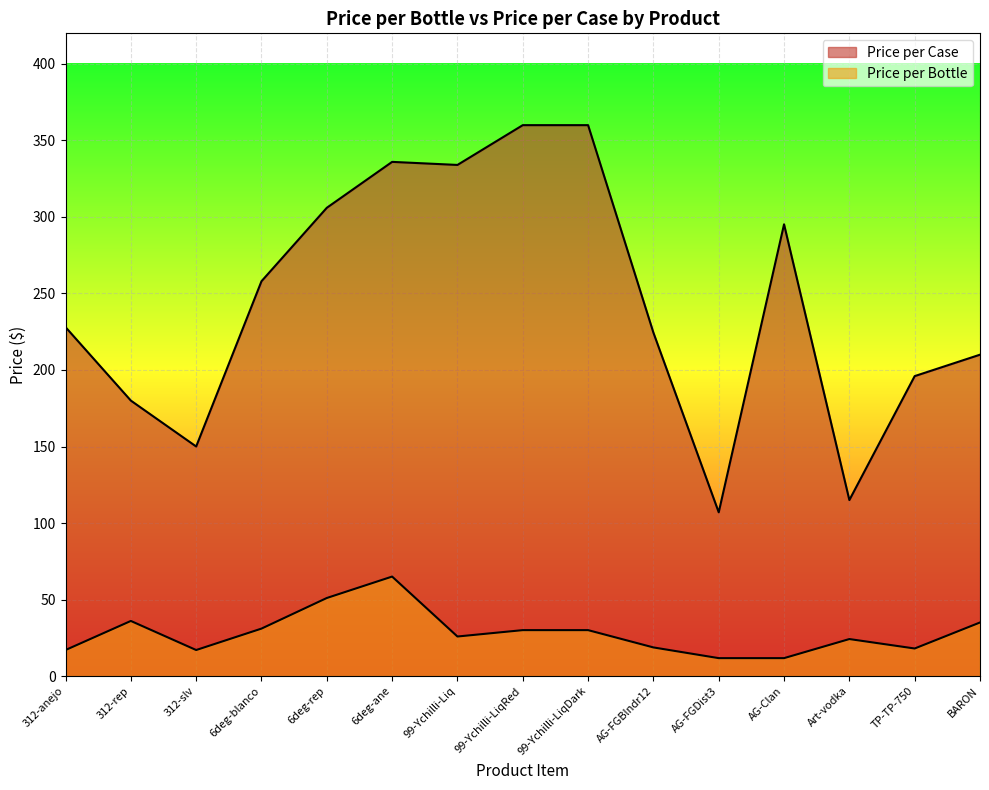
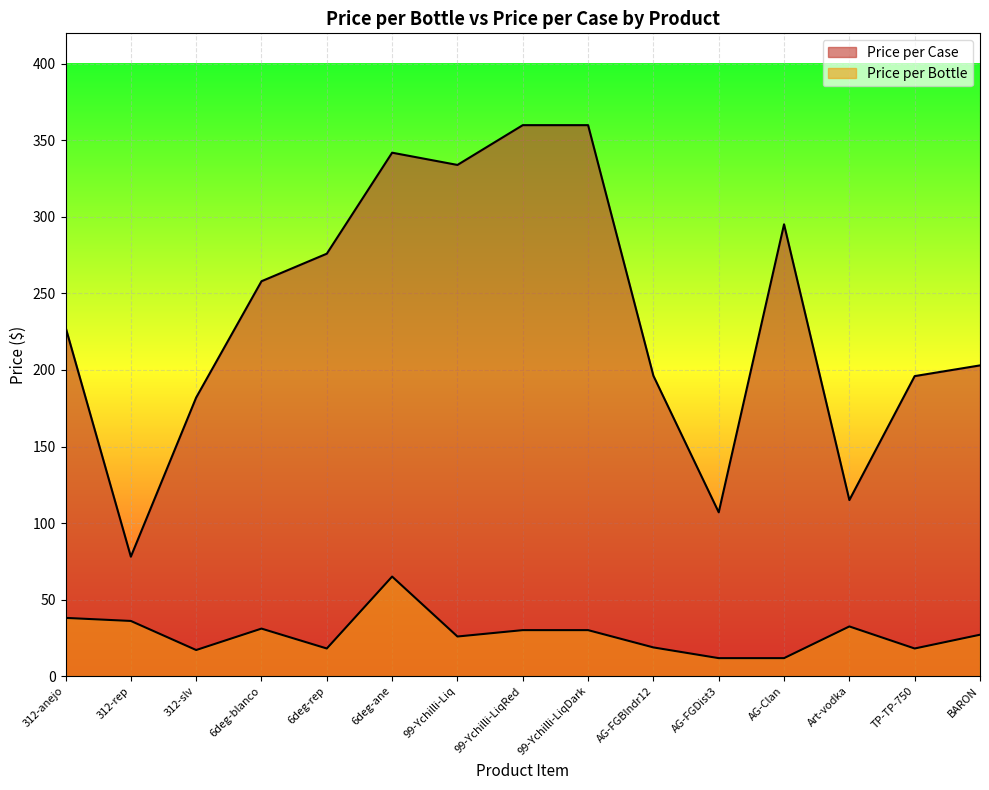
  {
    "Price per Case": {
      "312-anejo": 228,
-     "312-rep": 180,
-     "312-slv": 150,
+     "312-rep": 78,
+     "312-slv": 182,
      "6deg-blanco": 258,
-     "6deg-rep": 306,
-     "6deg-ane": 336,
+     "6deg-rep": 276,
+     "6deg-ane": 342,
      "99-Ychilli-Liq": 334,
      "99-Ychilli-LiqRed": 360,
      "99-Ychilli-LiqDark": 360,
-     "AG-FGBlndr12": 224,
+     "AG-FGBlndr12": 196,
      "AG-FGDist3": 107,
      "AG-Clan": 295,
      "Art-vodka": 115,
      "TP-TP-750": 196,
-     "BARON": 210
+     "BARON": 203
    },
    "Price per Bottle": {
-     "312-anejo": 17,
+     "312-anejo": 38,
      "312-rep": 36,
      "312-slv": 17,
      "6deg-blanco": 31,
-     "6deg-rep": 51,
+     "6deg-rep": 18,
      "6deg-ane": 65,
      "99-Ychilli-Liq": 26,
      "99-Ychilli-LiqRed": 30,
      "99-Ychilli-LiqDark": 30,
      "AG-FGBlndr12": 19,
      "AG-FGDist3": 12,
      "AG-Clan": 12,
-     "Art-vodka": 24,
+     "Art-vodka": 32,
      "TP-TP-750": 18,
-     "BARON": 35
+     "BARON": 27
    }
  }
